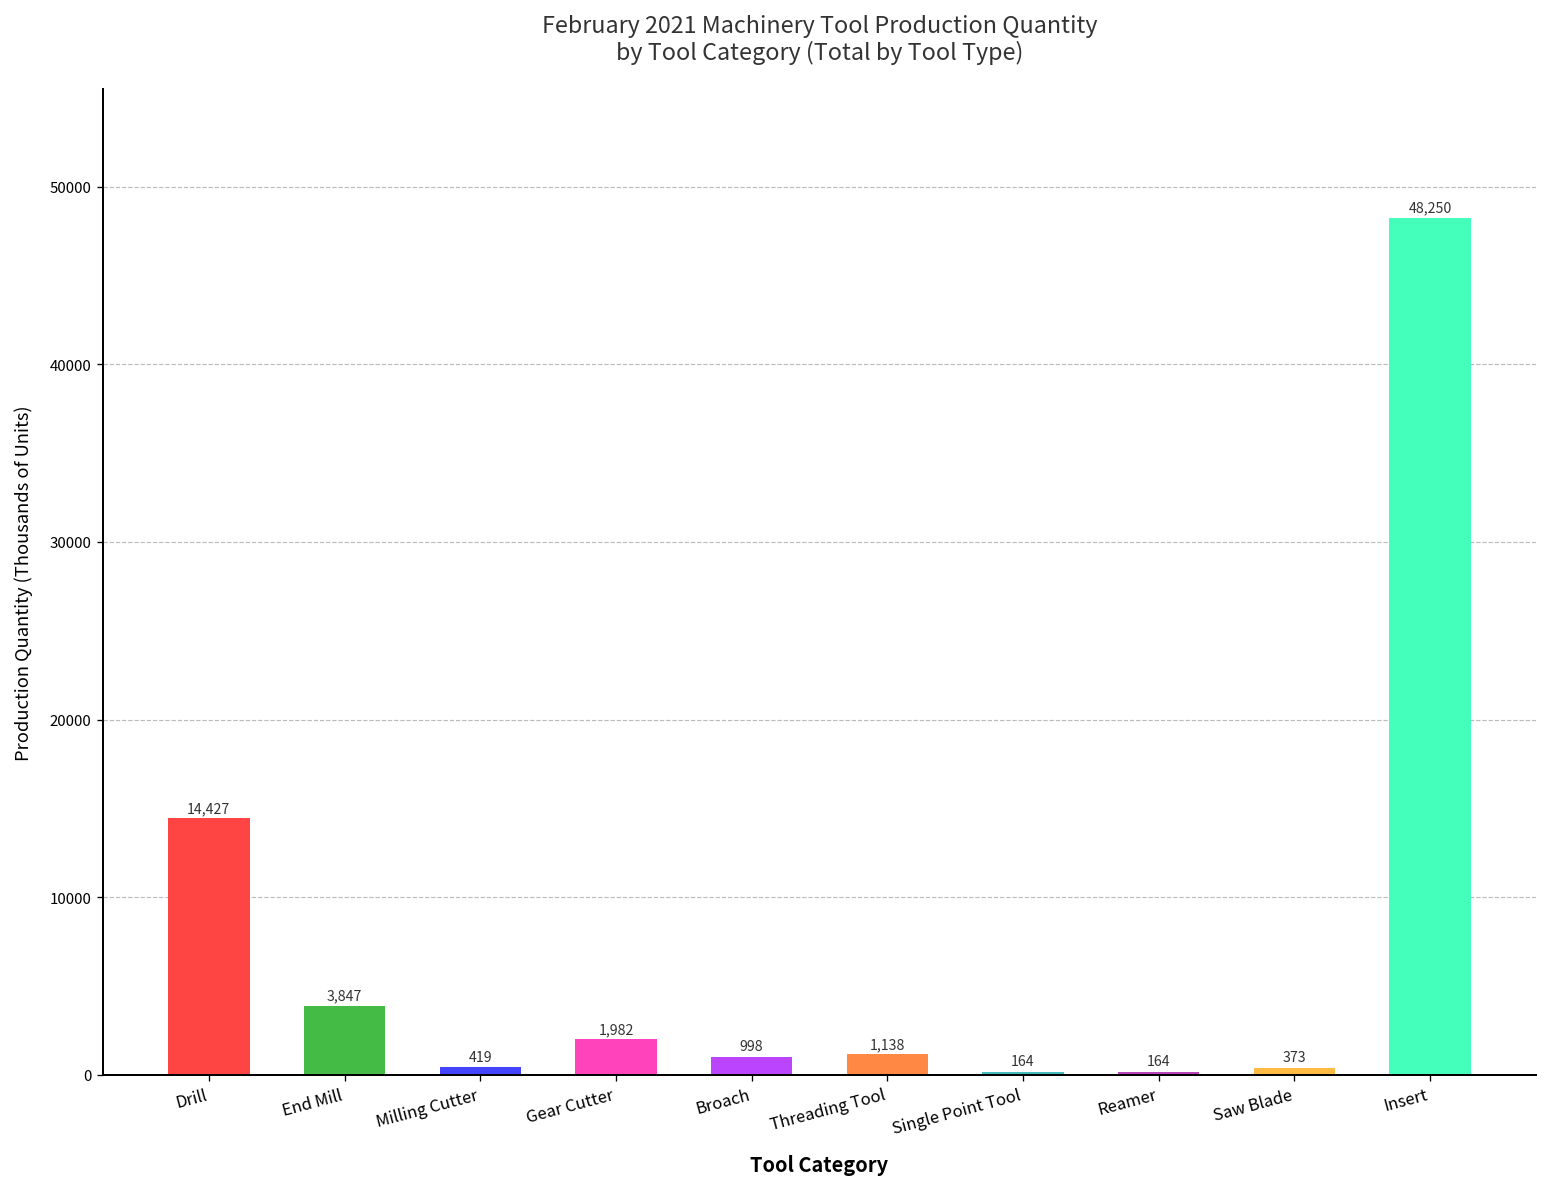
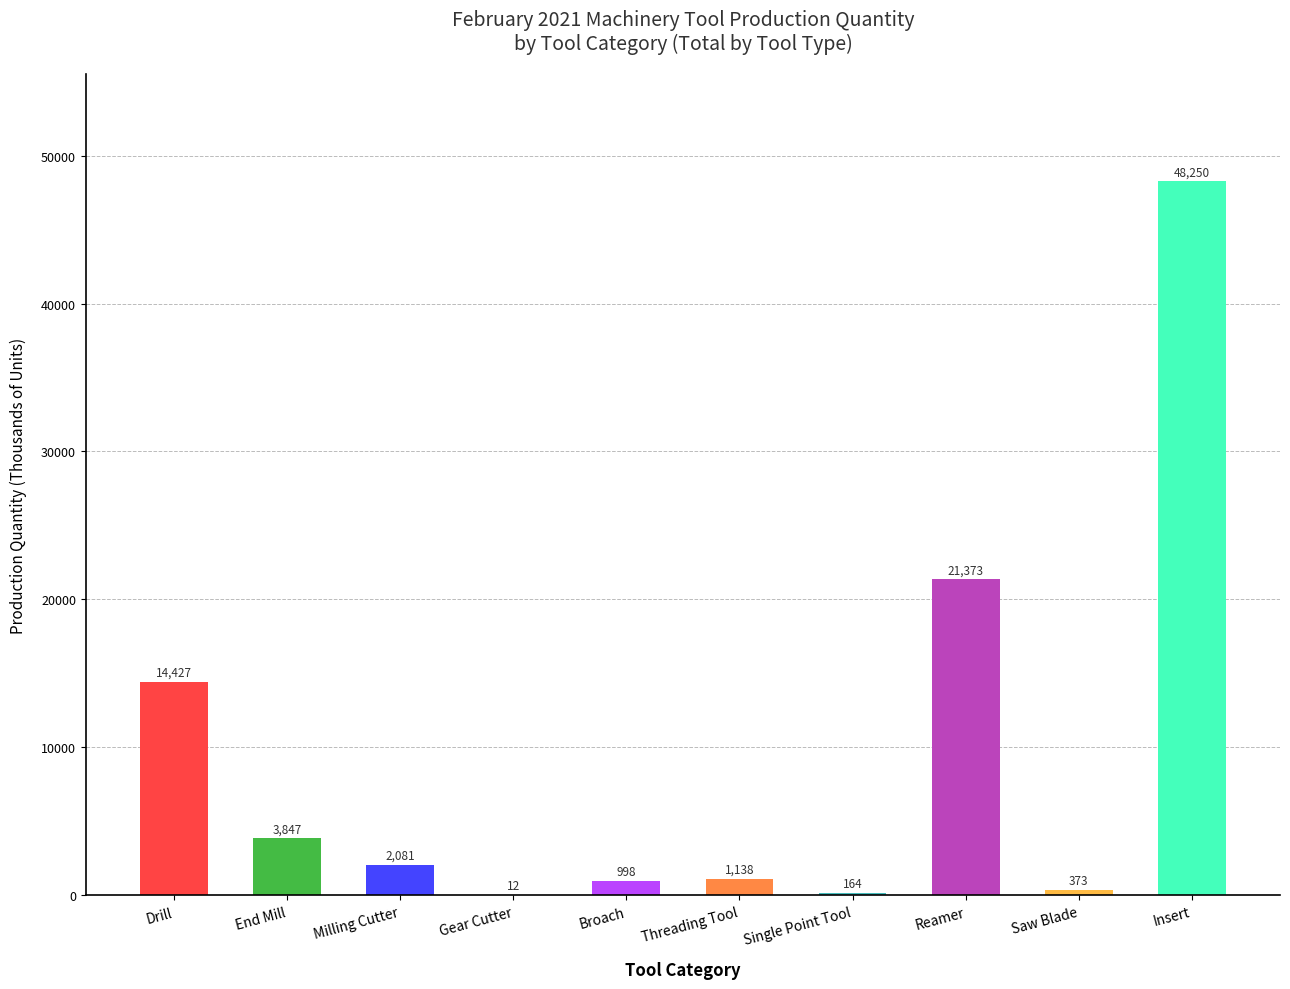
  {
    "Drill": "14,427",
    "End Mill": "3,847",
-   "Milling Cutter": "419",
-   "Gear Cutter": "1,982",
+   "Milling Cutter": "2,081",
+   "Gear Cutter": "12",
    "Broach": "998",
    "Threading Tool": "1,138",
    "Single Point Tool": "164",
-   "Reamer": "164",
+   "Reamer": "21,373",
    "Saw Blade": "373",
    "Insert": "48,250"
  }
